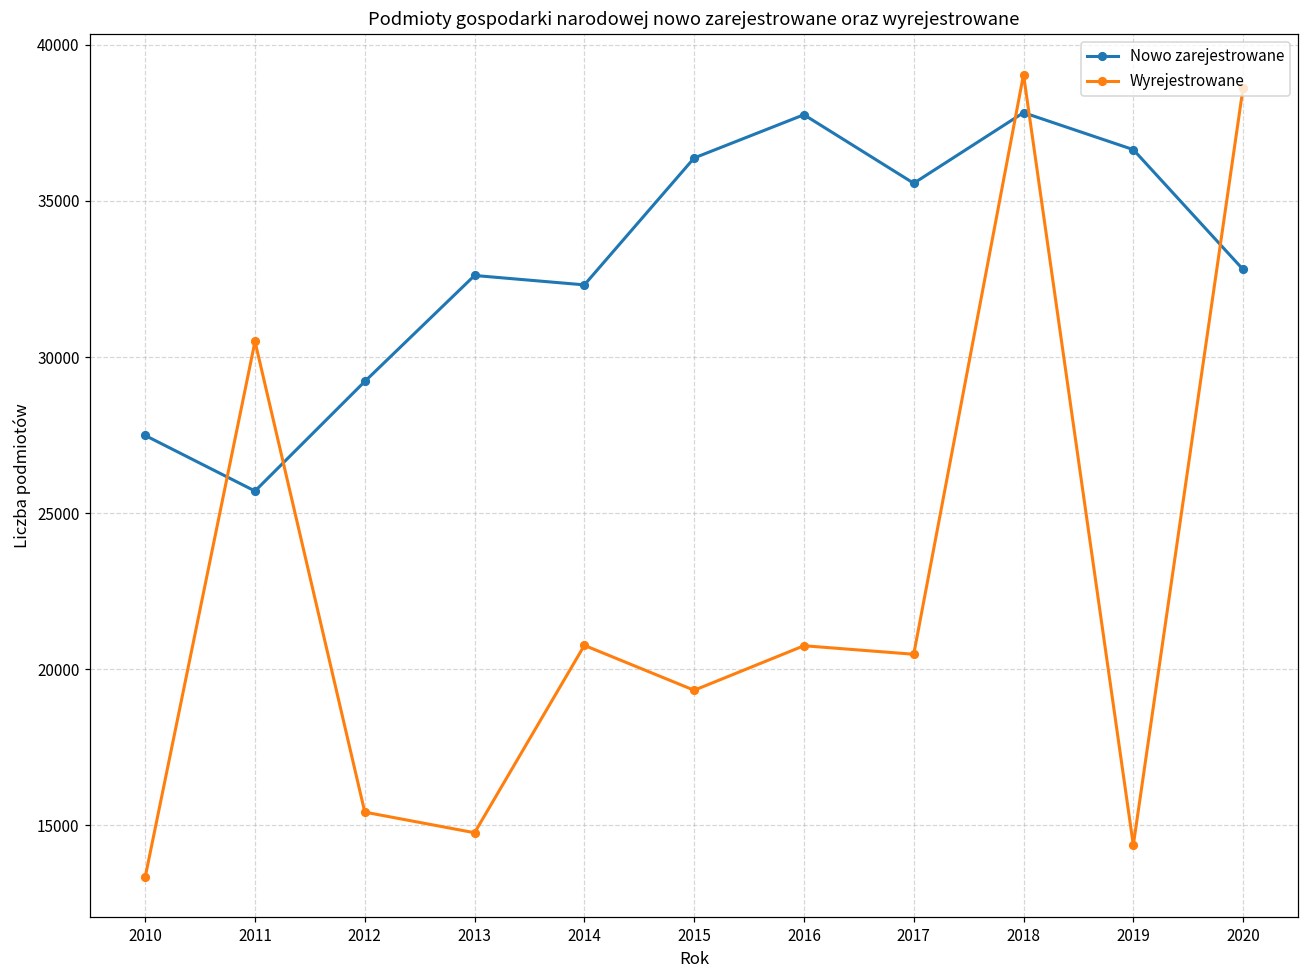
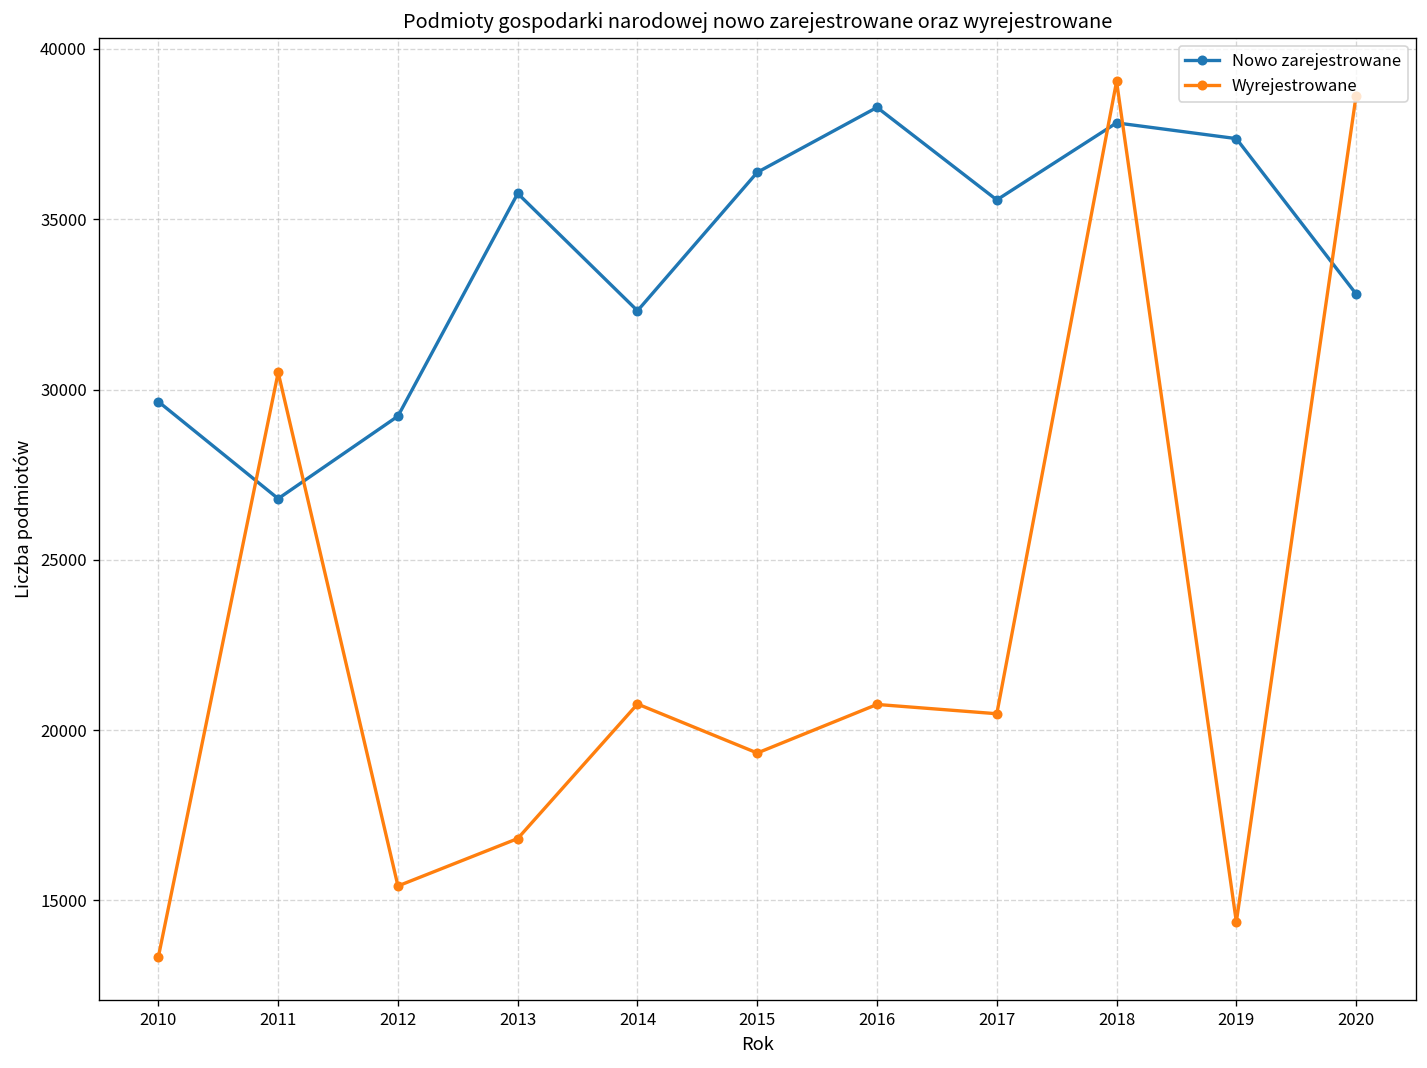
  {
    "Nowo zarejestrowane": {
-     "2010": 27500,
-     "2011": 25700,
+     "2010": 29600,
+     "2011": 26800,
      "2012": 29200,
-     "2013": 32600,
+     "2013": 35800,
      "2014": 32300,
      "2015": 36400,
-     "2016": 37800,
+     "2016": 38300,
      "2017": 35600,
      "2018": 37800,
-     "2019": 36600,
+     "2019": 37400,
      "2020": 32800
    },
    "Wyrejestrowane": {
      "2010": 13300,
      "2011": 30500,
      "2012": 15400,
-     "2013": 14800,
+     "2013": 16800,
      "2014": 20800,
      "2015": 19300,
      "2016": 20800,
      "2017": 20500,
      "2018": 39000,
      "2019": 14400
    }
  }
